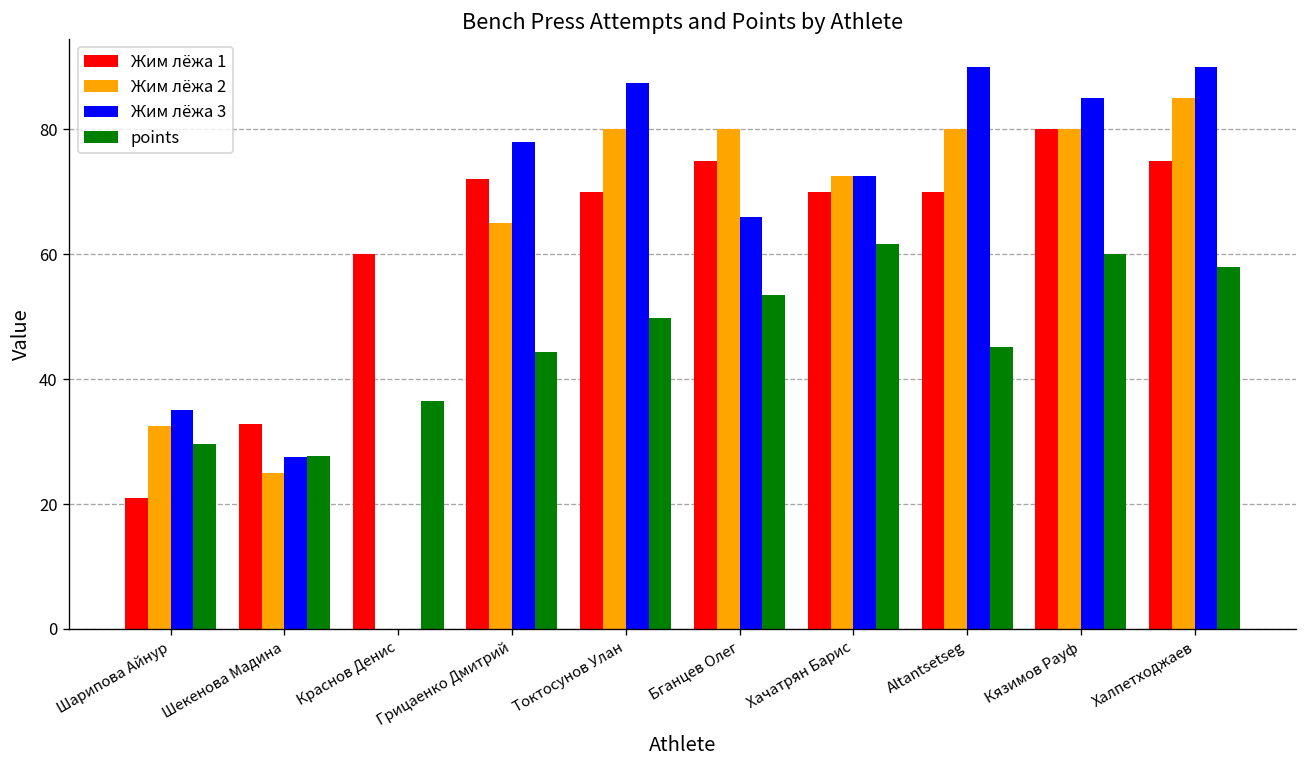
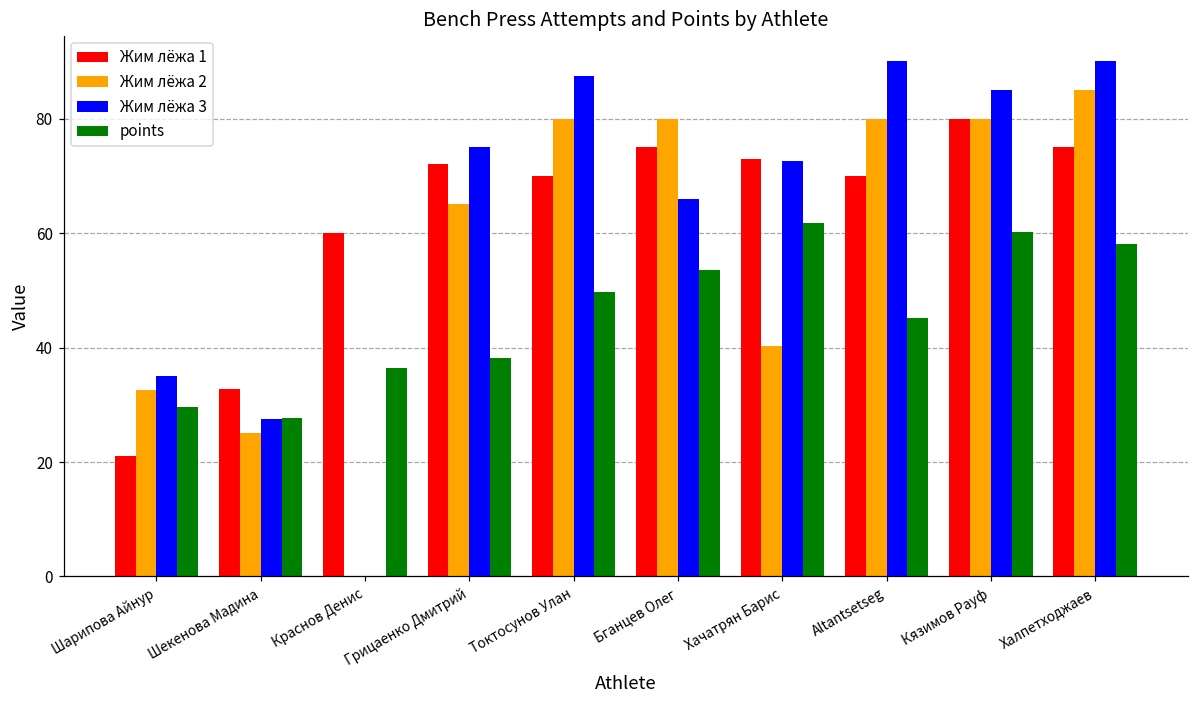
  {
    "Жим лёжа 1": {
      "Шарипова Айнур": 21,
      "Шекенова Мадина": 33,
      "Краснов Денис": 60,
      "Грицаенко Дмитрий": 72,
      "Токтосунов Улан": 70,
      "Бганцев Олег": 75,
-     "Хачатрян Барис": 70,
+     "Хачатрян Барис": 73,
      "Altantsetseg": 70,
      "Кязимов Рауф": 80,
      "Халпетходжаев": 75
    },
    "Жим лёжа 2": {
      "Шарипова Айнур": 33,
      "Шекенова Мадина": 25,
      "Краснов Денис": 0,
      "Грицаенко Дмитрий": 65,
      "Токтосунов Улан": 80,
      "Бганцев Олег": 80,
-     "Хачатрян Барис": 73,
+     "Хачатрян Барис": 40,
      "Altantsetseg": 80,
      "Кязимов Рауф": 80,
      "Халпетходжаев": 85
    },
    "Жим лёжа 3": {
      "Шарипова Айнур": 35,
      "Шекенова Мадина": 28,
      "Краснов Денис": 0,
-     "Грицаенко Дмитрий": 78,
+     "Грицаенко Дмитрий": 75,
      "Токтосунов Улан": 88,
      "Бганцев Олег": 66,
      "Хачатрян Барис": 73,
      "Altantsetseg": 90,
      "Кязимов Рауф": 85,
      "Халпетходжаев": 90
    },
    "points": {
      "Шарипова Айнур": 30,
      "Шекенова Мадина": 28,
      "Краснов Денис": 36,
-     "Грицаенко Дмитрий": 44,
+     "Грицаенко Дмитрий": 38,
      "Токтосунов Улан": 50,
      "Бганцев Олег": 53,
      "Хачатрян Барис": 62,
      "Altantsetseg": 45,
      "Кязимов Рауф": 60,
      "Халпетходжаев": 58
    }
  }
